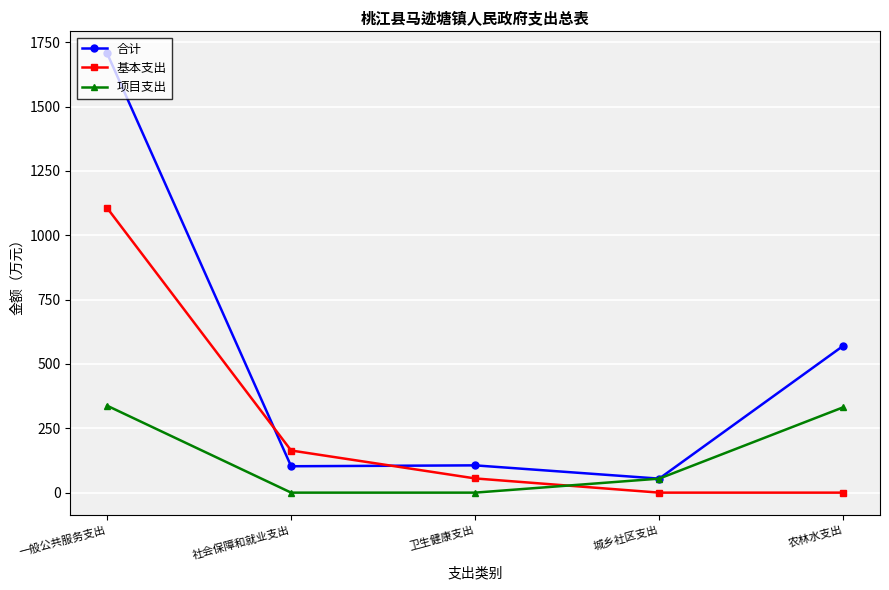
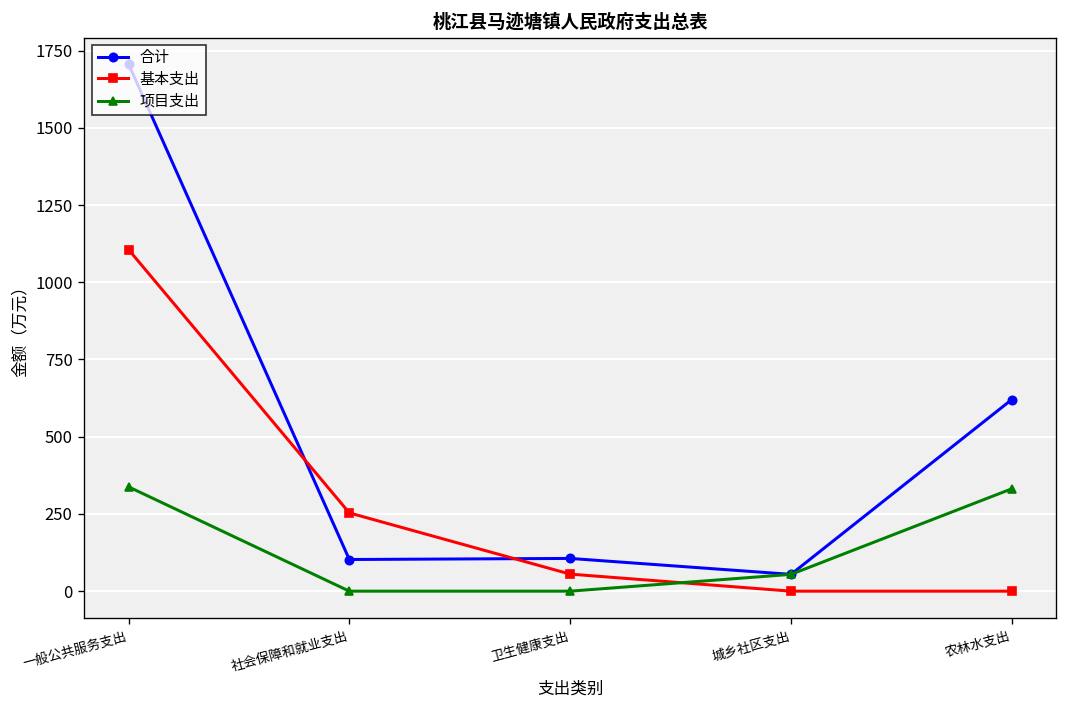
  {
    "合计": {
      "社会保障和就业支出": 100,
      "卫生健康支出": 110,
-     "农林水支出": 570
+     "农林水支出": 620
    },
    "基本支出": {
      "一般公共服务支出": 1110,
-     "社会保障和就业支出": 160,
+     "社会保障和就业支出": 250,
      "卫生健康支出": 60,
      "城乡社区支出": 0,
      "农林水支出": 0
    },
    "项目支出": {
      "一般公共服务支出": 340,
      "社会保障和就业支出": 0,
      "卫生健康支出": 0,
      "农林水支出": 330
    }
  }
